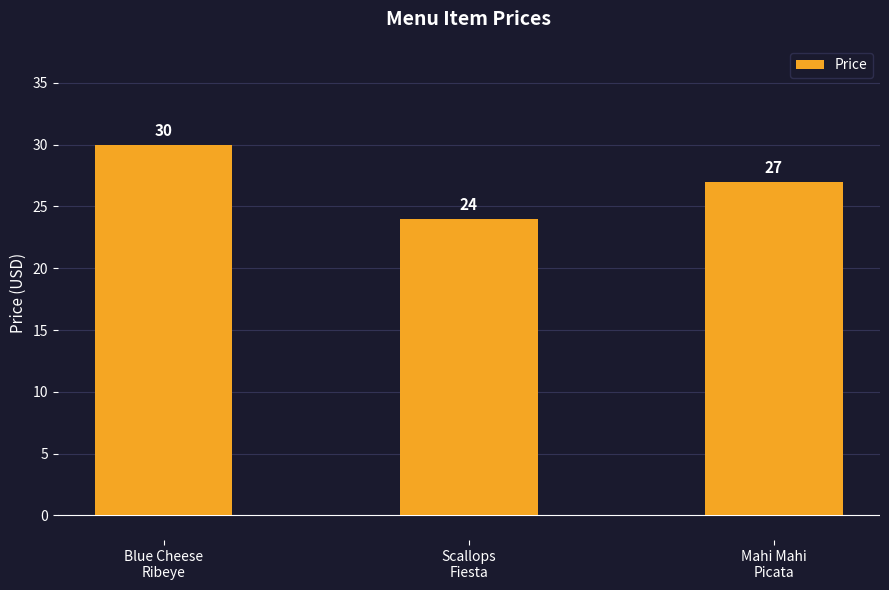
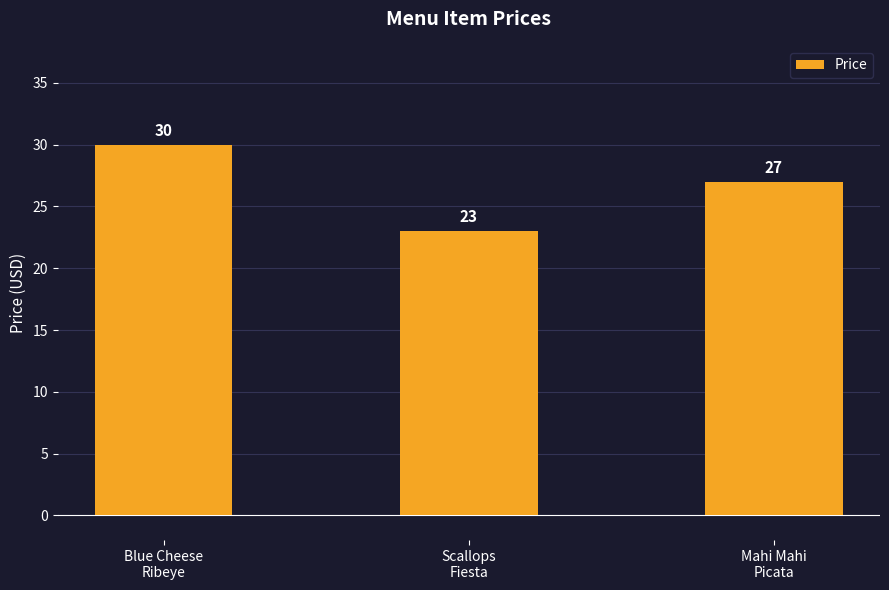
  {
    "Blue Cheese Ribeye": 30,
-   "Scallops Fiesta": 24,
+   "Scallops Fiesta": 23,
    "Mahi Mahi Picata": 27
  }
